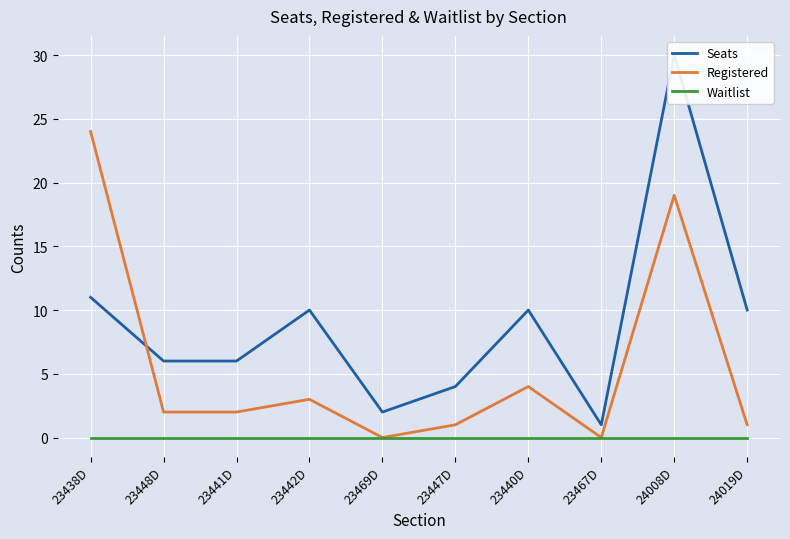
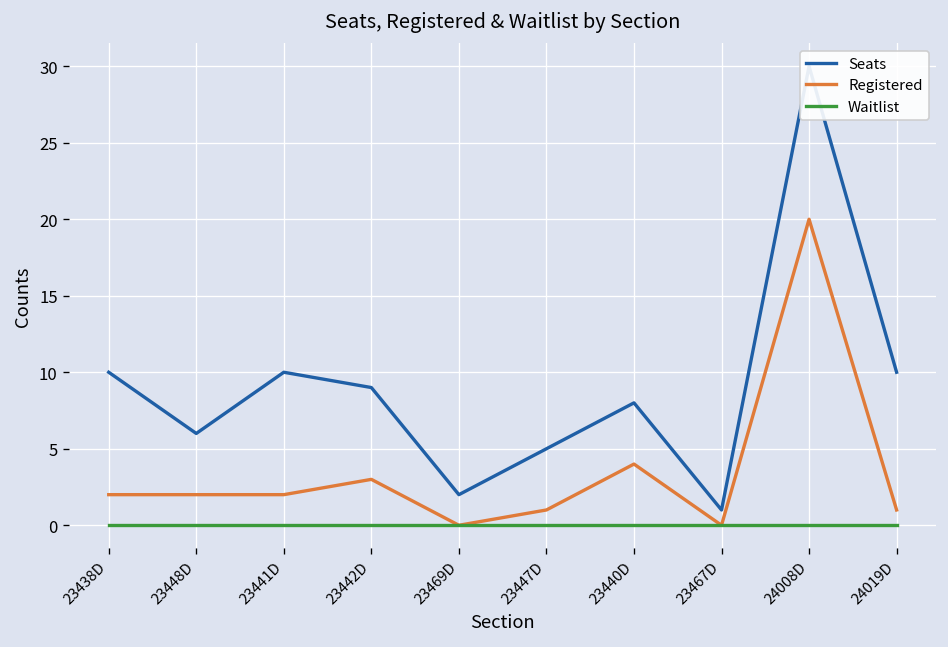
  {
    "Seats": {
-     "23438D": 11,
+     "23438D": 10,
      "23448D": 6,
-     "23441D": 6,
-     "23442D": 10,
+     "23441D": 10,
+     "23442D": 9,
      "23469D": 2,
-     "23447D": 4,
-     "23440D": 10,
+     "23447D": 5,
+     "23440D": 8,
      "23467D": 1,
      "24019D": 10
    },
    "Registered": {
-     "23438D": 24,
+     "23438D": 2,
      "23448D": 2,
      "23441D": 2,
      "23442D": 3,
      "23447D": 1,
      "23440D": 4,
-     "24008D": 19,
+     "24008D": 20,
      "24019D": 1
    },
    "Waitlist": {
      "23438D": 0,
      "23448D": 0,
      "23441D": 0,
      "23442D": 0,
      "23447D": 0,
      "23440D": 0,
      "24008D": 0,
      "24019D": 0
    }
  }
